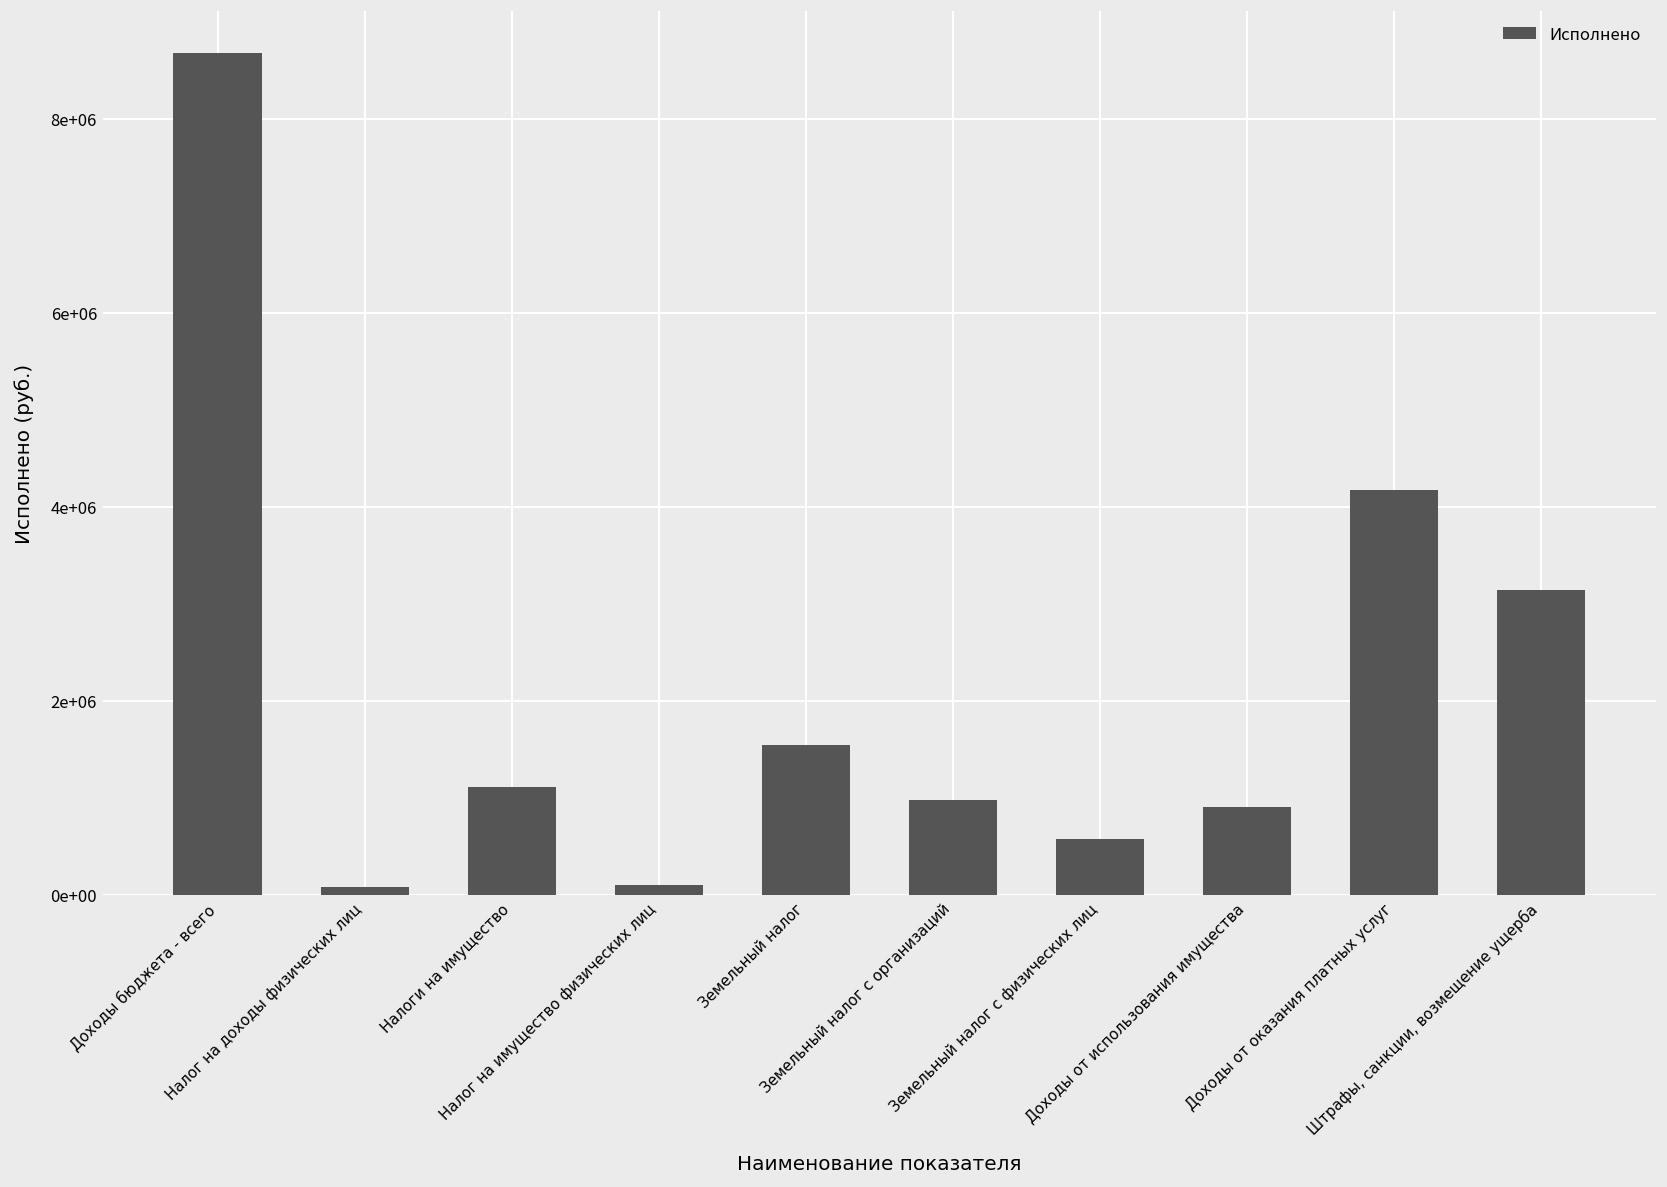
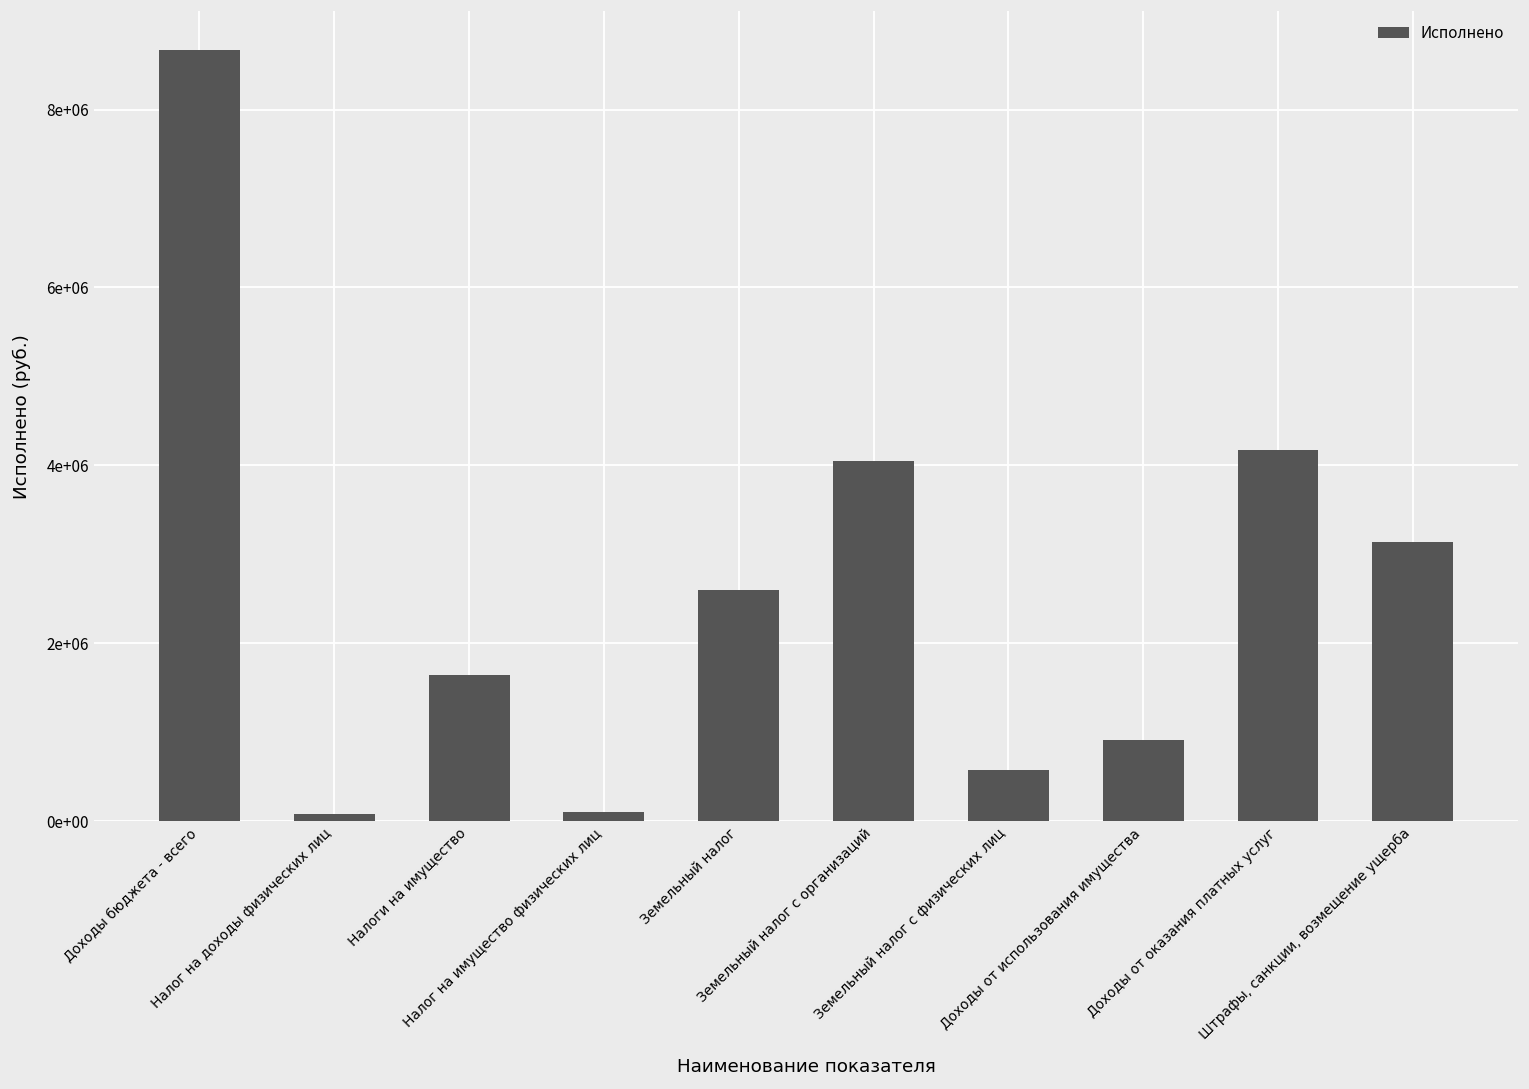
  {
    "Доходы бюджета - всего": 8700000,
    "Налог на доходы физических лиц": 100000,
-   "Налоги на имущество": 1100000,
+   "Налоги на имущество": 1600000,
    "Налог на имущество физических лиц": 100000,
-   "Земельный налог": 1500000,
-   "Земельный налог с организаций": 1000000,
+   "Земельный налог": 2600000,
+   "Земельный налог с организаций": 4000000,
    "Земельный налог с физических лиц": 600000,
    "Доходы от использования имущества": 900000,
    "Доходы от оказания платных услуг": 4200000,
    "Штрафы, санкции, возмещение ущерба": 3100000
  }
